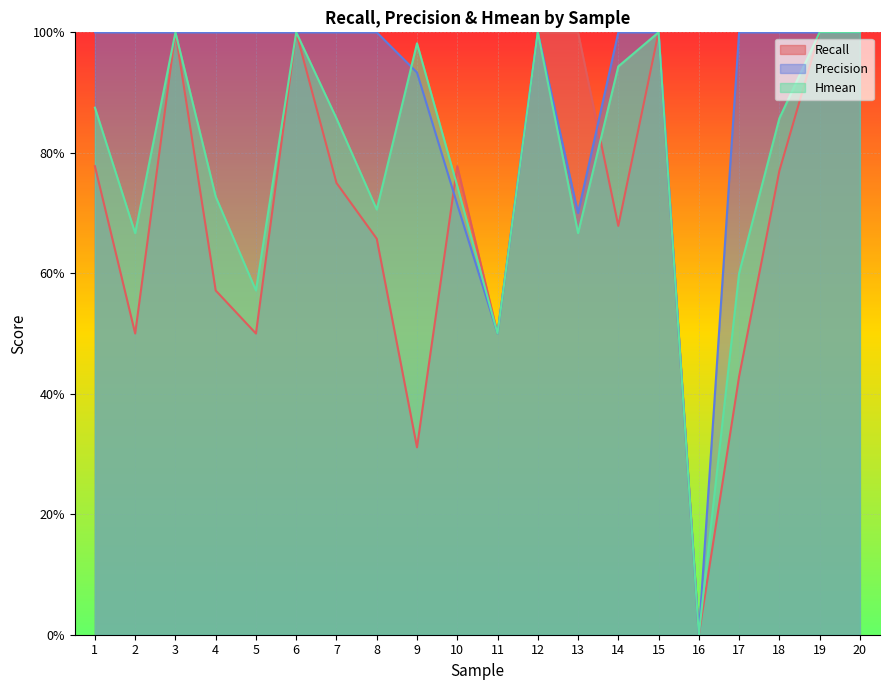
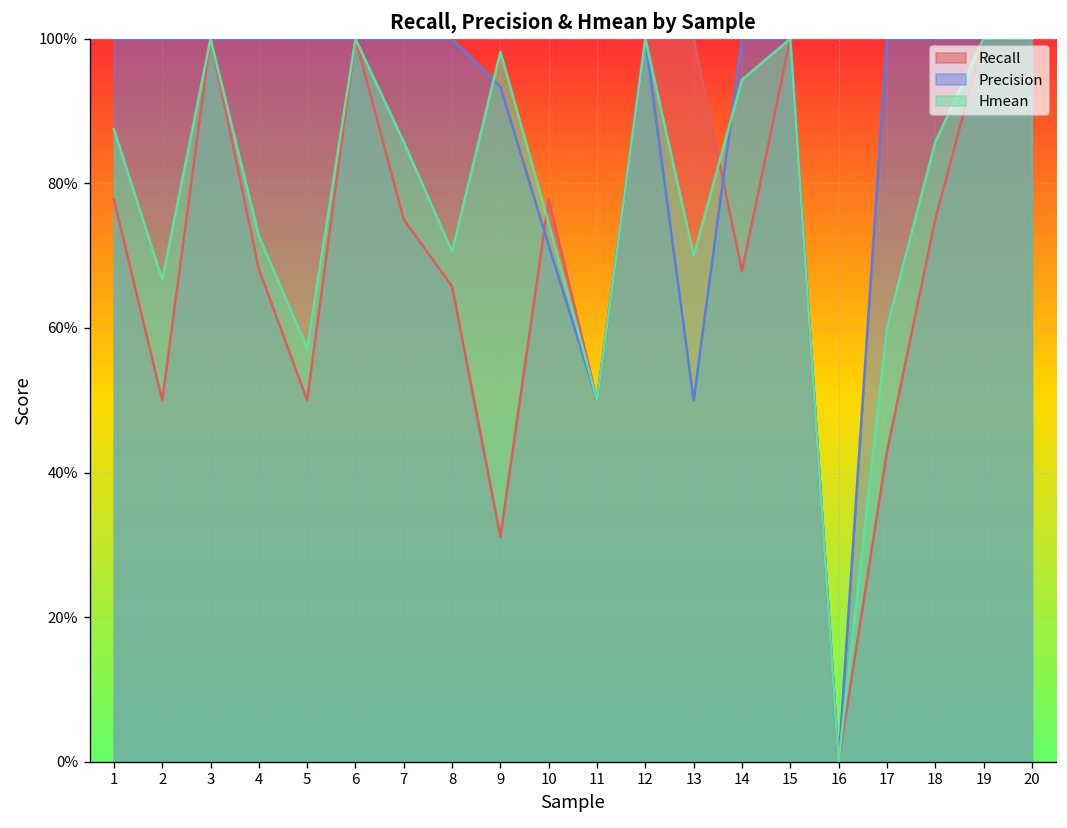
  {
    "Recall": {
      "1": "78%",
      "2": "50%",
-     "4": "57%",
+     "4": "68%",
      "5": "50%",
      "7": "75%",
      "8": "66%",
      "9": "31%",
      "10": "78%",
      "13": "100%",
      "14": "68%",
      "17": "43%",
-     "18": "77%"
+     "18": "75%"
    },
    "Precision": {
      "1": "100%",
      "2": "100%",
      "4": "100%",
      "5": "100%",
      "7": "100%",
      "8": "100%",
      "9": "93%",
      "10": "71%",
-     "13": "70%",
+     "13": "50%",
      "14": "100%",
      "17": "100%",
      "18": "100%"
    },
    "Hmean": {
      "1": "88%",
      "2": "67%",
      "4": "73%",
      "5": "57%",
      "7": "86%",
      "8": "71%",
      "9": "98%",
      "10": "74%",
-     "13": "67%",
+     "13": "70%",
      "14": "94%",
      "17": "60%",
      "18": "86%"
    }
  }
